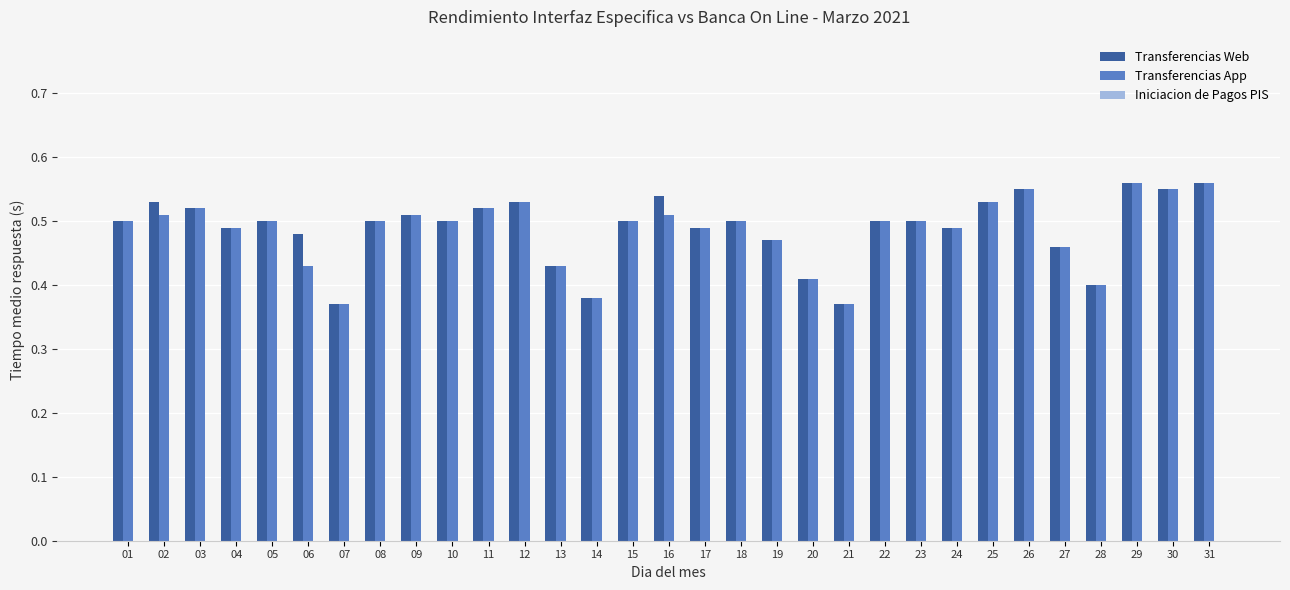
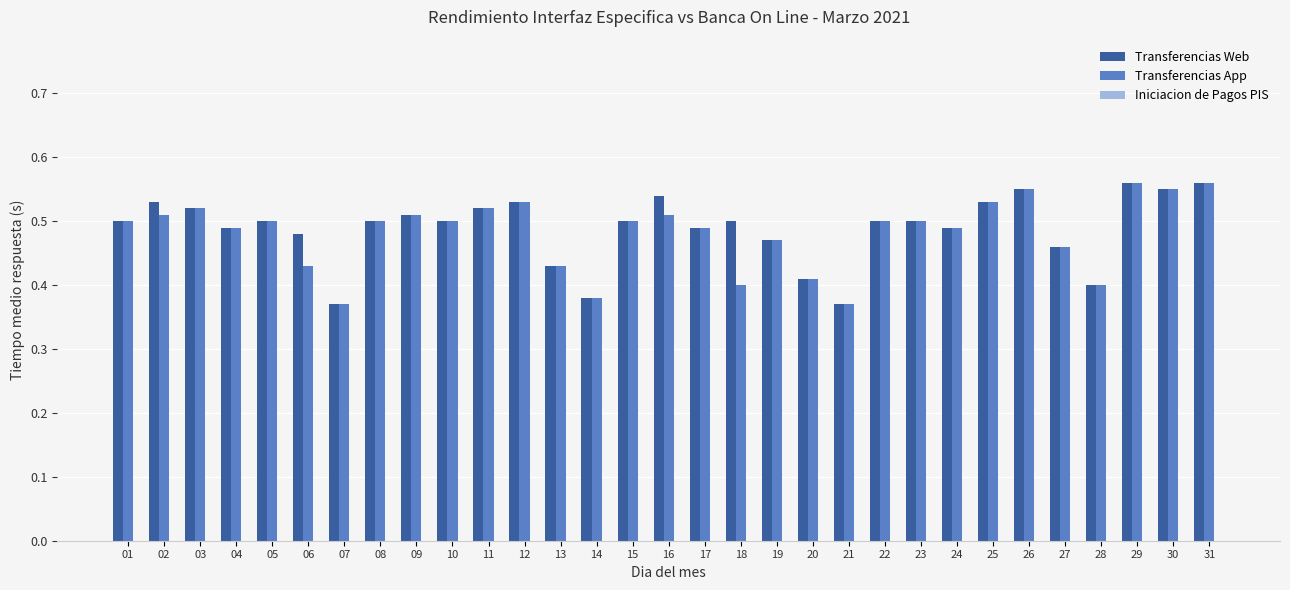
  {
    "Transferencias Web": {
      "01": 0.5,
      "02": 0.53,
      "03": 0.52,
      "04": 0.49,
      "05": 0.5,
      "06": 0.48,
      "07": 0.37,
      "08": 0.5,
      "09": 0.51,
      "10": 0.5,
      "11": 0.52,
      "12": 0.53,
      "13": 0.43,
      "14": 0.38,
      "15": 0.5,
      "16": 0.54,
      "17": 0.49,
      "18": 0.5,
      "19": 0.47,
      "20": 0.41,
      "21": 0.37,
      "22": 0.5,
      "23": 0.5,
      "24": 0.49,
      "25": 0.53,
      "26": 0.55,
      "27": 0.46,
      "28": 0.4,
      "29": 0.56,
      "30": 0.55,
      "31": 0.56
    },
    "Transferencias App": {
      "01": 0.5,
      "02": 0.51,
      "03": 0.52,
      "04": 0.49,
      "05": 0.5,
      "06": 0.43,
      "07": 0.37,
      "08": 0.5,
      "09": 0.51,
      "10": 0.5,
      "11": 0.52,
      "12": 0.53,
      "13": 0.43,
      "14": 0.38,
      "15": 0.5,
      "16": 0.51,
      "17": 0.49,
-     "18": 0.5,
+     "18": 0.4,
      "19": 0.47,
      "20": 0.41,
      "21": 0.37,
      "22": 0.5,
      "23": 0.5,
      "24": 0.49,
      "25": 0.53,
      "26": 0.55,
      "27": 0.46,
      "28": 0.4,
      "29": 0.56,
      "30": 0.55,
      "31": 0.56
    },
    "Iniciacion de Pagos PIS": {
      "01": 0.0,
      "02": 0.0,
      "03": 0.0,
      "04": 0.0,
      "05": 0.0,
      "06": 0.0,
      "07": 0.0,
      "08": 0.0,
      "09": 0.0,
      "10": 0.0,
      "11": 0.0,
      "12": 0.0,
      "13": 0.0,
      "14": 0.0,
      "15": 0.0,
      "16": 0.0,
      "17": 0.0,
      "18": 0.0,
      "19": 0.0,
      "20": 0.0,
      "21": 0.0,
      "22": 0.0,
      "23": 0.0,
      "24": 0.0,
      "25": 0.0,
      "26": 0.0,
      "27": 0.0,
      "28": 0.0,
      "29": 0.0,
      "30": 0.0,
      "31": 0.0
    }
  }
